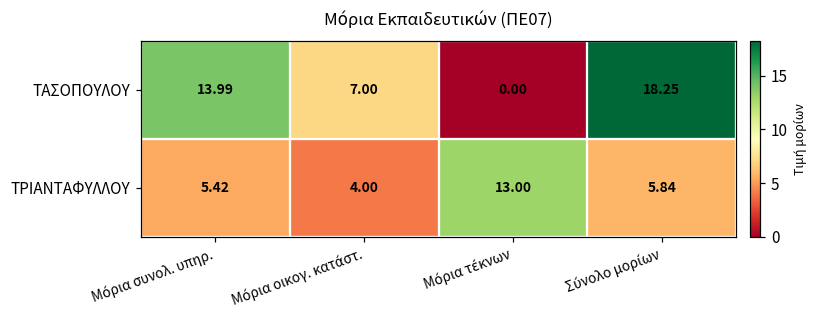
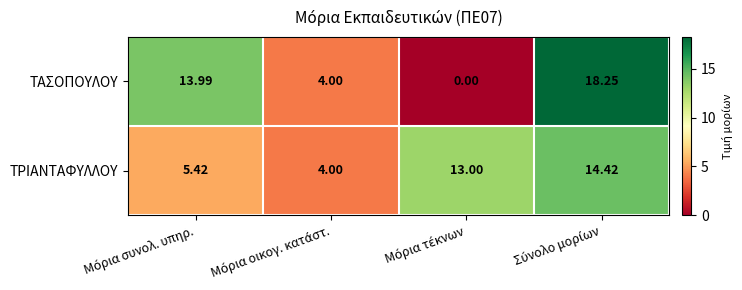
  {
    "ΤΑΣΟΠΟΥΛΟΥ": {
      "Μόρια συνολ. υπηρ.": 13.99,
-     "Μόρια οικογ. κατάστ.": 7.00,
+     "Μόρια οικογ. κατάστ.": 4.00,
      "Μόρια τέκνων": 0.00,
      "Σύνολο μορίων": 18.25
    },
    "ΤΡΙΑΝΤΑΦΥΛΛΟΥ": {
      "Μόρια συνολ. υπηρ.": 5.42,
      "Μόρια οικογ. κατάστ.": 4.00,
      "Μόρια τέκνων": 13.00,
-     "Σύνολο μορίων": 5.84
+     "Σύνολο μορίων": 14.42
    }
  }
